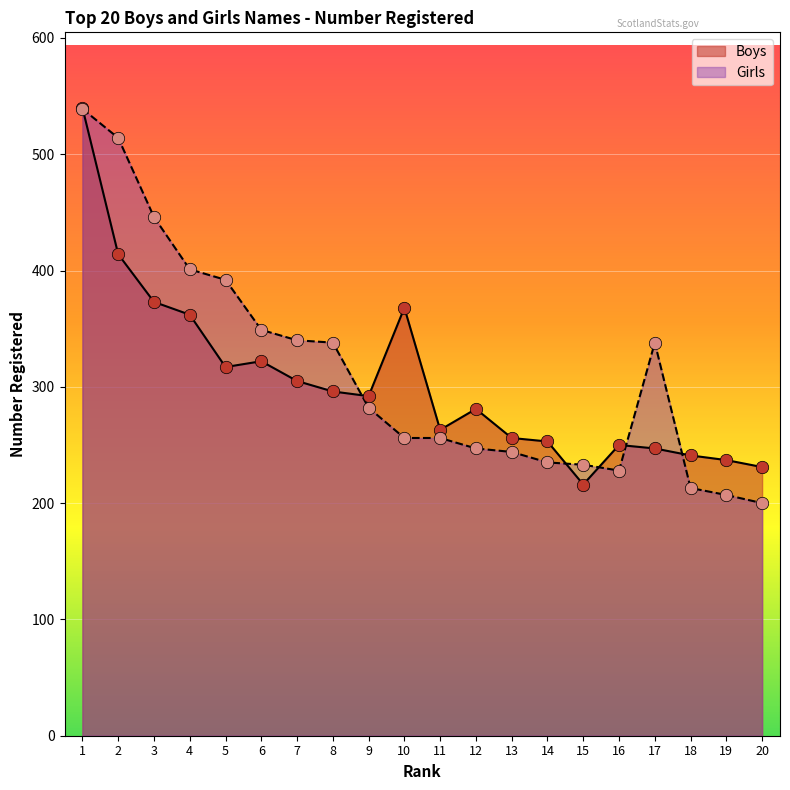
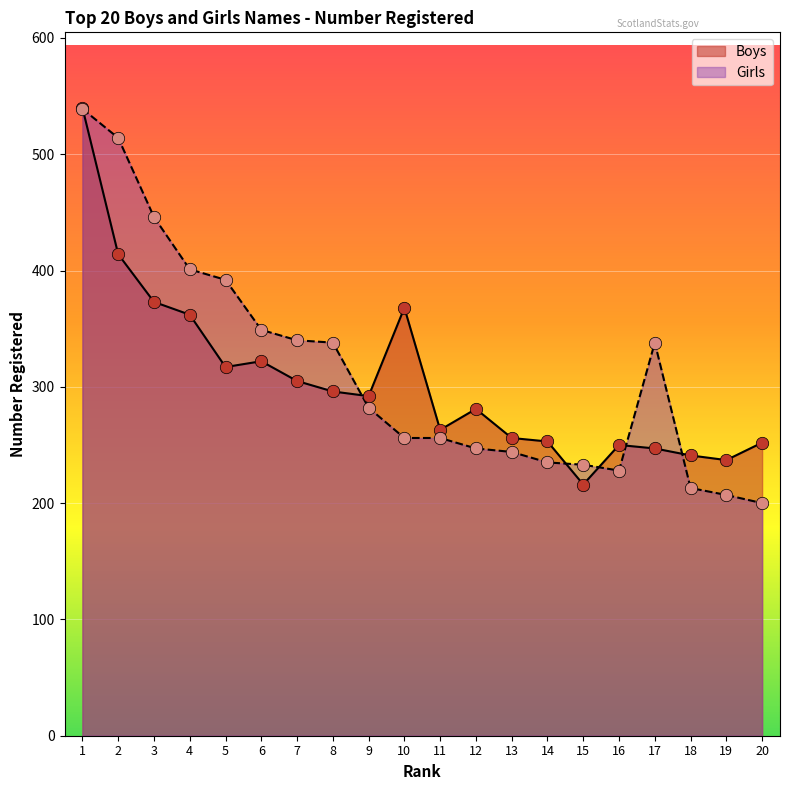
  {
    "Boys": {
      "2": 414,
      "3": 373,
      "4": 362,
      "5": 317,
      "6": 322,
      "7": 305,
      "8": 296,
      "9": 292,
      "10": 368,
      "11": 263,
      "12": 281,
      "13": 256,
      "14": 253,
      "15": 216,
      "16": 250,
      "17": 247,
      "18": 241,
      "19": 237,
-     "20": 231
+     "20": 252
    },
    "Girls": {
      "2": 514,
      "3": 446,
      "4": 401,
      "5": 392,
      "6": 349,
      "7": 340,
      "8": 338,
      "9": 282,
      "10": 256,
      "11": 256,
      "12": 247,
      "13": 244,
      "14": 235,
      "15": 233,
      "16": 228,
      "17": 338,
      "18": 213,
      "19": 207,
      "20": 200
    }
  }
